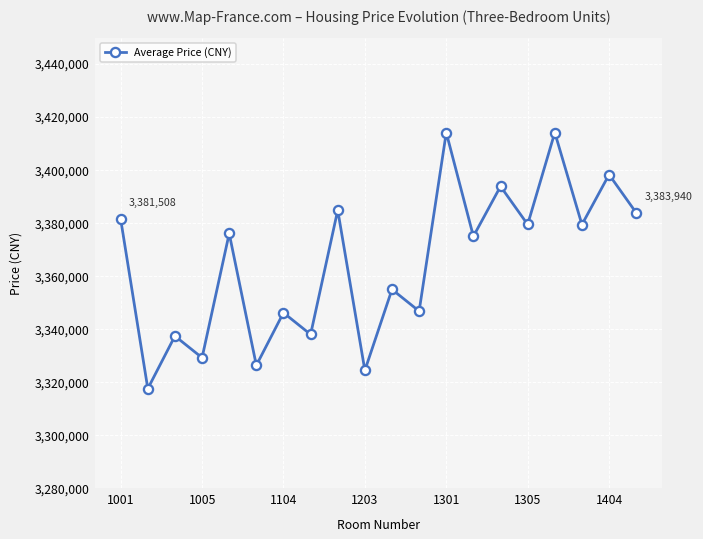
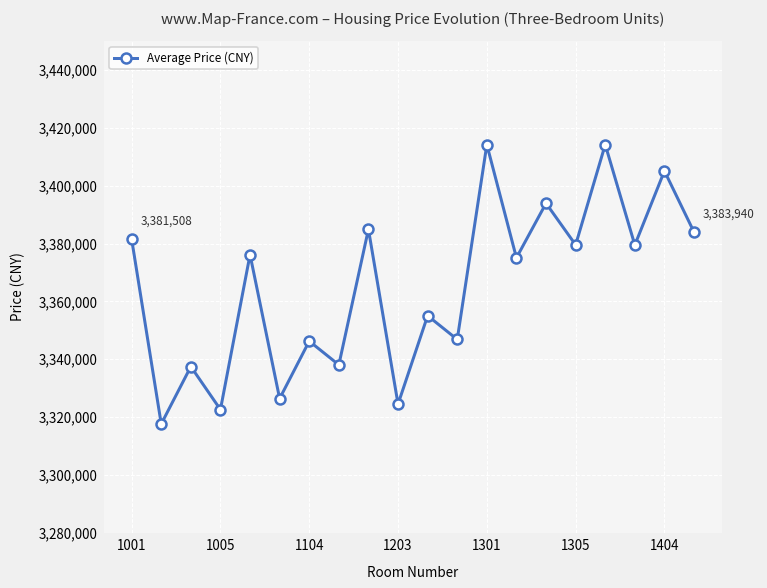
  {
-   "1005": "3,329,000",
+   "1005": "3,323,000",
    "1104": "3,346,000",
    "1203": "3,325,000",
    "1301": "3,414,000",
    "1305": "3,380,000",
-   "1404": "3,398,000"
+   "1404": "3,405,000"
  }
